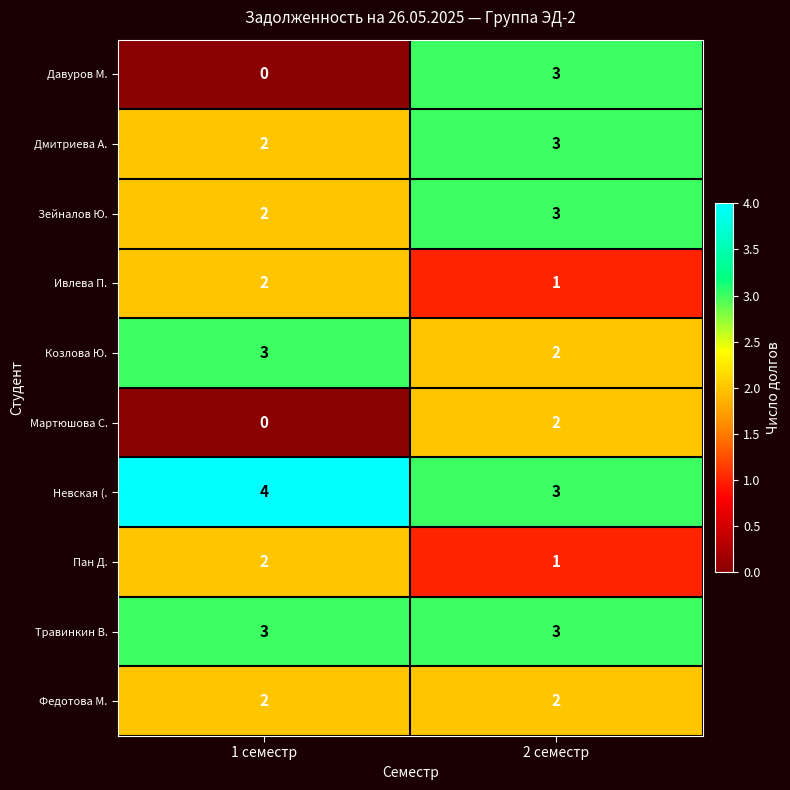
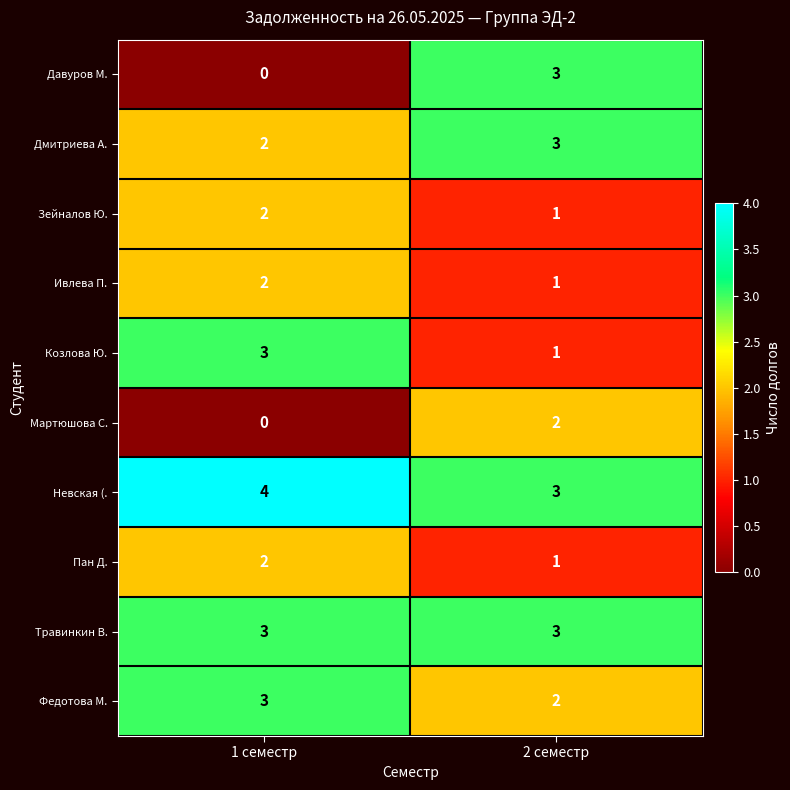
  {
    "Давуров М.": {
      "1 семестр": 0,
      "2 семестр": 3
    },
    "Дмитриева А.": {
      "1 семестр": 2,
      "2 семестр": 3
    },
    "Зейналов Ю.": {
      "1 семестр": 2,
-     "2 семестр": 3
+     "2 семестр": 1
    },
    "Ивлева П.": {
      "1 семестр": 2,
      "2 семестр": 1
    },
    "Козлова Ю.": {
      "1 семестр": 3,
-     "2 семестр": 2
+     "2 семестр": 1
    },
    "Мартюшова С.": {
      "1 семестр": 0,
      "2 семестр": 2
    },
    "Невская (.": {
      "1 семестр": 4,
      "2 семестр": 3
    },
    "Пан Д.": {
      "1 семестр": 2,
      "2 семестр": 1
    },
    "Травинкин В.": {
      "1 семестр": 3,
      "2 семестр": 3
    },
    "Федотова М.": {
-     "1 семестр": 2,
+     "1 семестр": 3,
      "2 семестр": 2
    }
  }
